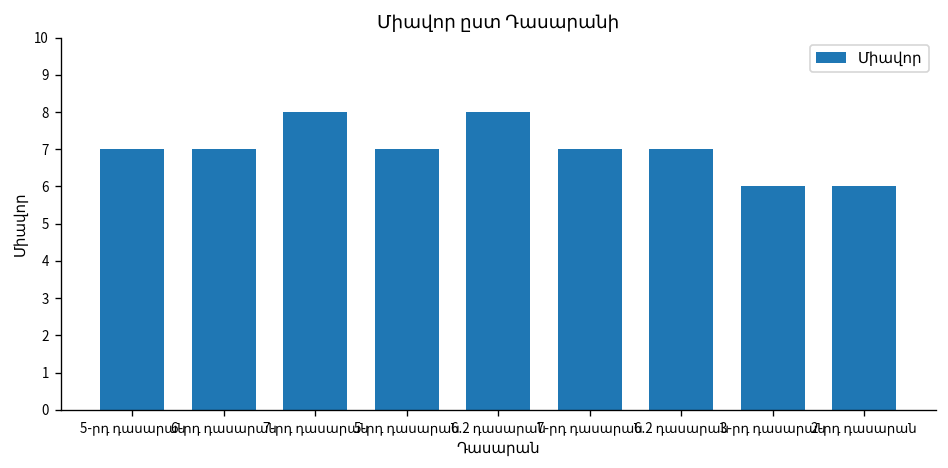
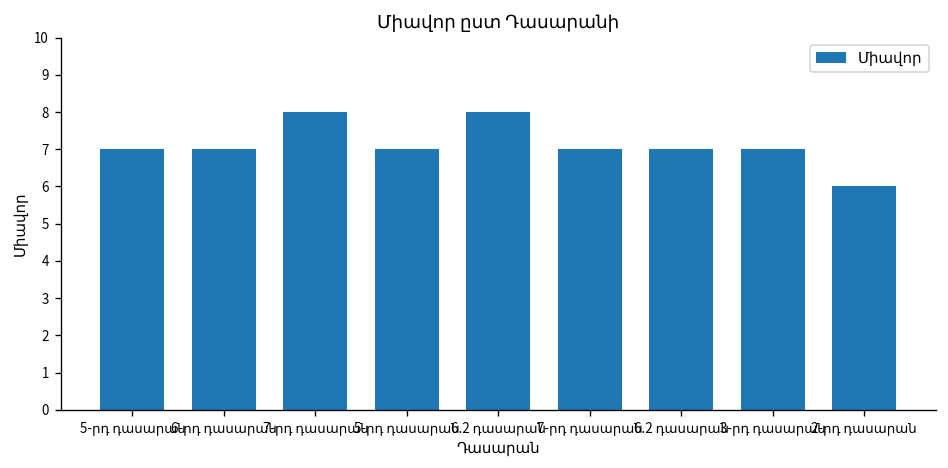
  {
    "6-րդ դասարան": 7,
-   "3-րդ դասարան": 6,
+   "3-րդ դասարան": 7,
    "2-րդ դասարան": 6
  }
